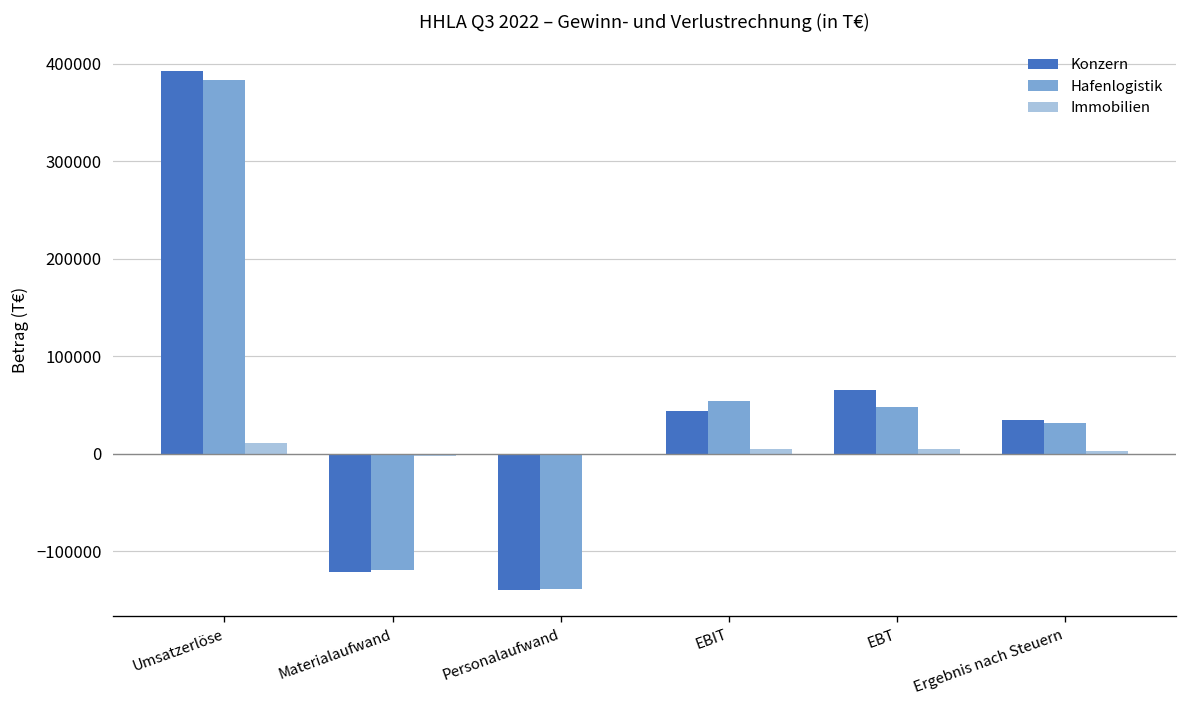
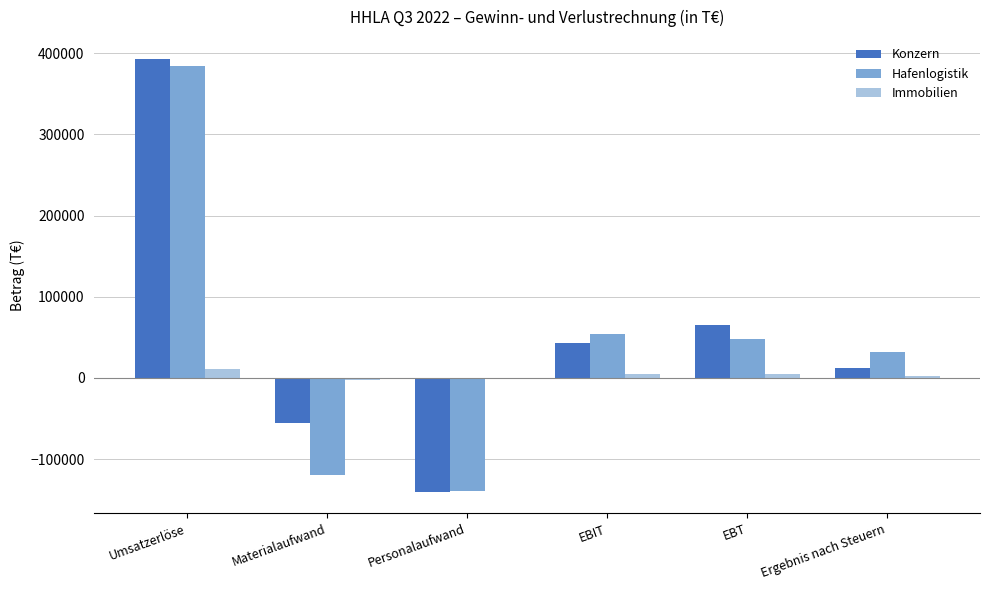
  {
    "Konzern": {
      "Umsatzerlöse": 390000,
-     "Materialaufwand": -120000,
+     "Materialaufwand": -60000,
      "Personalaufwand": -140000,
      "EBIT": 40000,
      "EBT": 70000,
-     "Ergebnis nach Steuern": 30000
+     "Ergebnis nach Steuern": 10000
    }
  }
